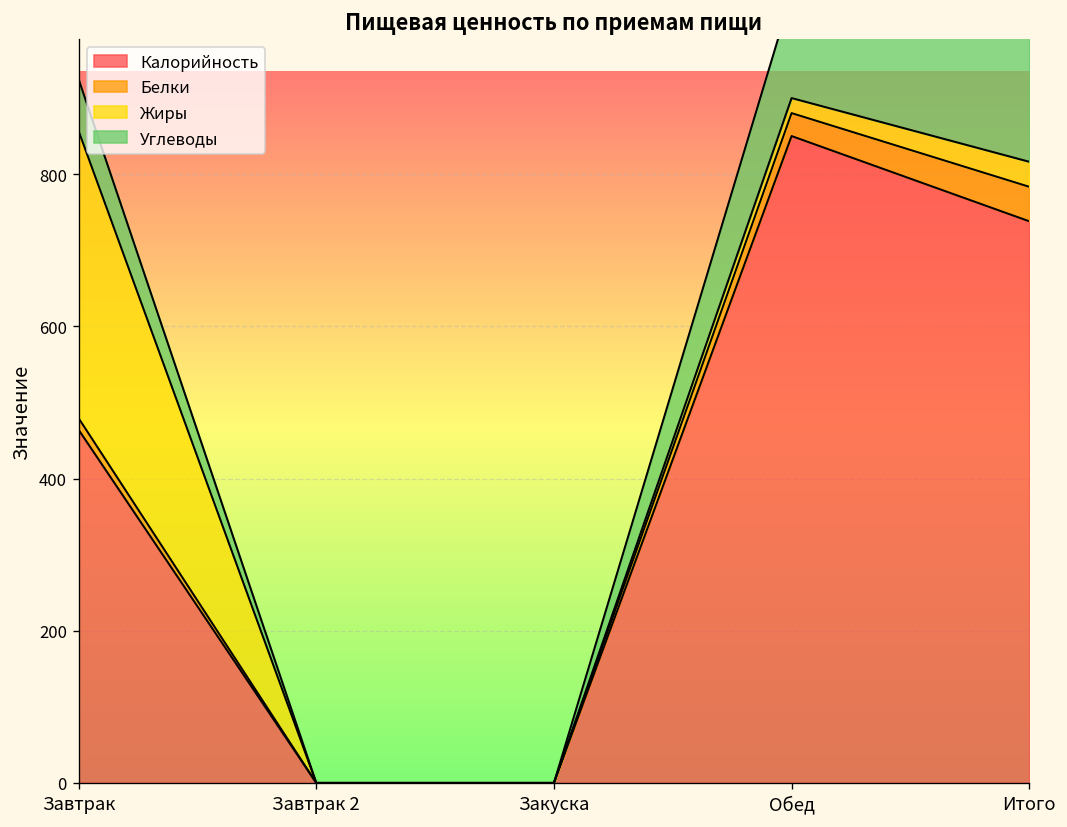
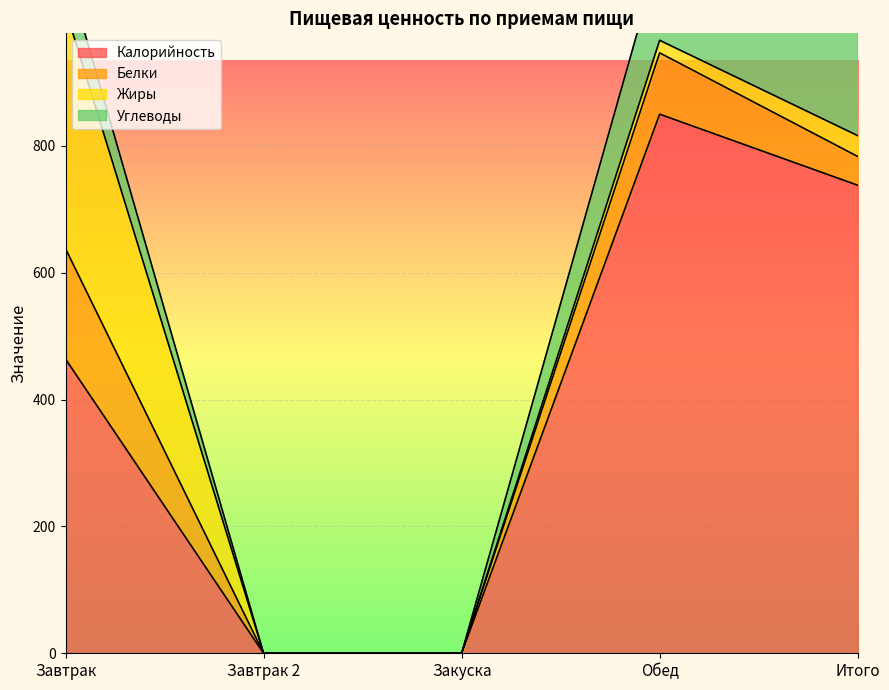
  {
    "Калорийность": {
      "Завтрак": 460,
      "Обед": 850,
      "Итого": 740
    },
    "Белки": {
-     "Завтрак": 20,
-     "Обед": 30,
+     "Завтрак": 170,
+     "Обед": 100,
      "Итого": 50
    },
    "Жиры": {
      "Обед": 20,
      "Итого": 30
    }
  }
